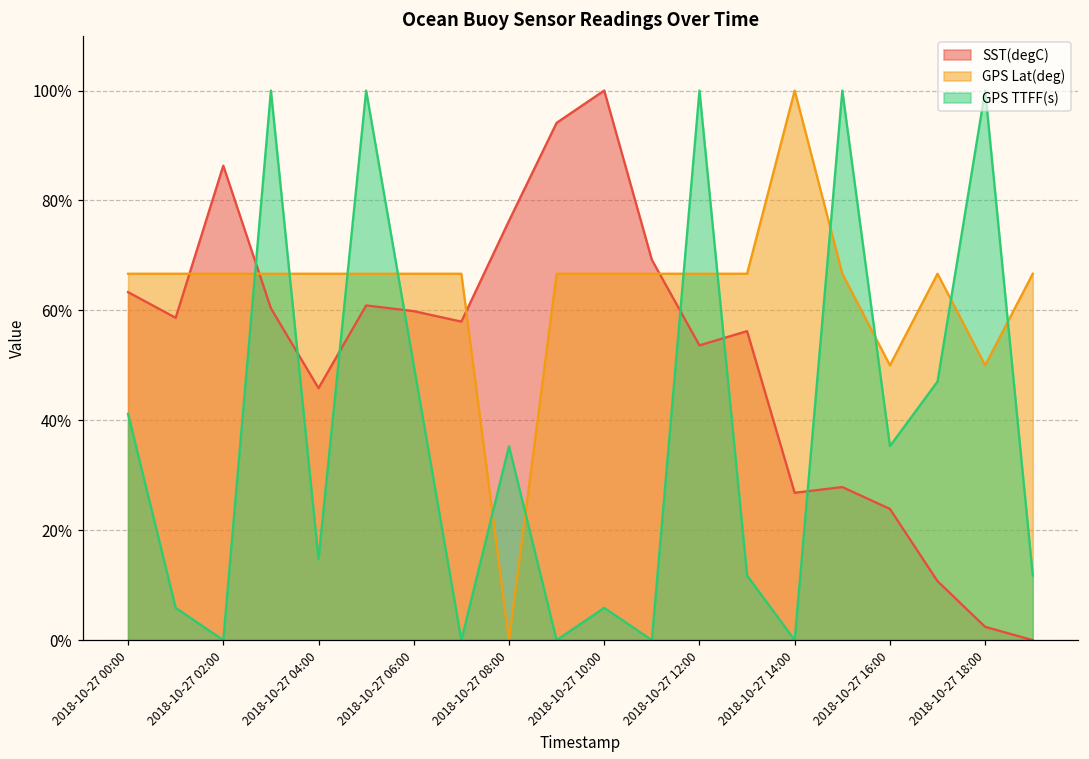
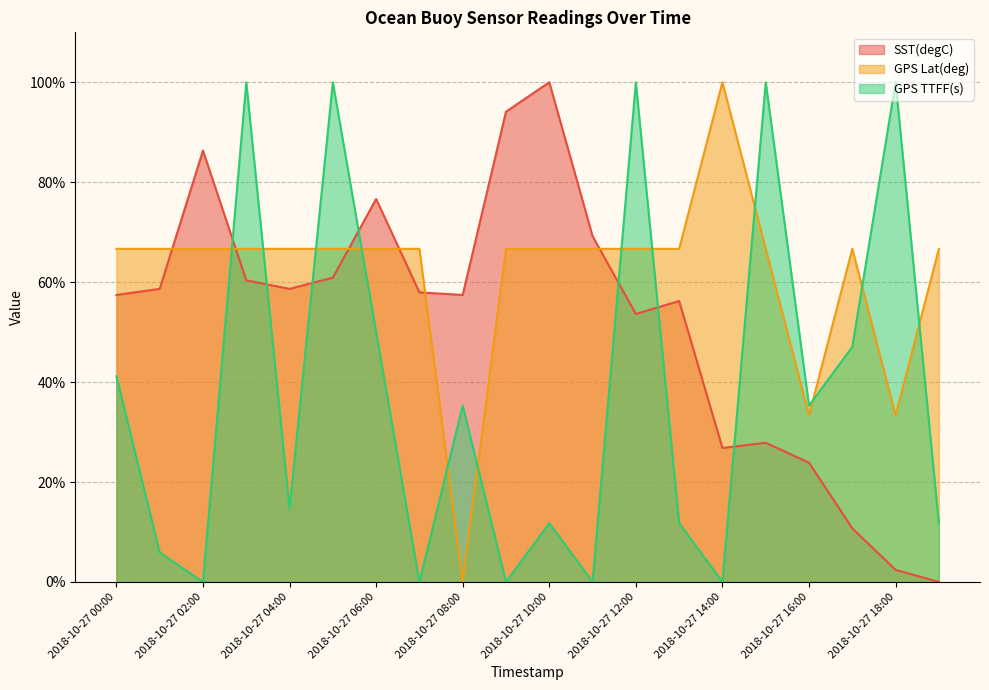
  {
    "SST(degC)": {
-     "2018-10-27 00:00": "63%",
+     "2018-10-27 00:00": "57%",
      "2018-10-27 02:00": "86%",
-     "2018-10-27 04:00": "46%",
-     "2018-10-27 06:00": "60%",
-     "2018-10-27 08:00": "76%",
+     "2018-10-27 04:00": "59%",
+     "2018-10-27 06:00": "77%",
+     "2018-10-27 08:00": "57%",
      "2018-10-27 10:00": "100%",
      "2018-10-27 12:00": "54%",
      "2018-10-27 14:00": "27%",
      "2018-10-27 16:00": "24%",
      "2018-10-27 18:00": "2%"
    },
    "GPS Lat(deg)": {
      "2018-10-27 00:00": "67%",
      "2018-10-27 02:00": "67%",
      "2018-10-27 04:00": "67%",
      "2018-10-27 06:00": "67%",
      "2018-10-27 08:00": "0%",
      "2018-10-27 10:00": "67%",
      "2018-10-27 12:00": "67%",
      "2018-10-27 14:00": "100%",
-     "2018-10-27 16:00": "50%",
-     "2018-10-27 18:00": "50%"
+     "2018-10-27 16:00": "33%",
+     "2018-10-27 18:00": "33%"
    },
    "GPS TTFF(s)": {
      "2018-10-27 00:00": "41%",
      "2018-10-27 02:00": "0%",
      "2018-10-27 04:00": "15%",
      "2018-10-27 06:00": "50%",
      "2018-10-27 08:00": "35%",
-     "2018-10-27 10:00": "6%",
+     "2018-10-27 10:00": "12%",
      "2018-10-27 12:00": "100%",
      "2018-10-27 14:00": "0%",
      "2018-10-27 16:00": "35%"
    }
  }
